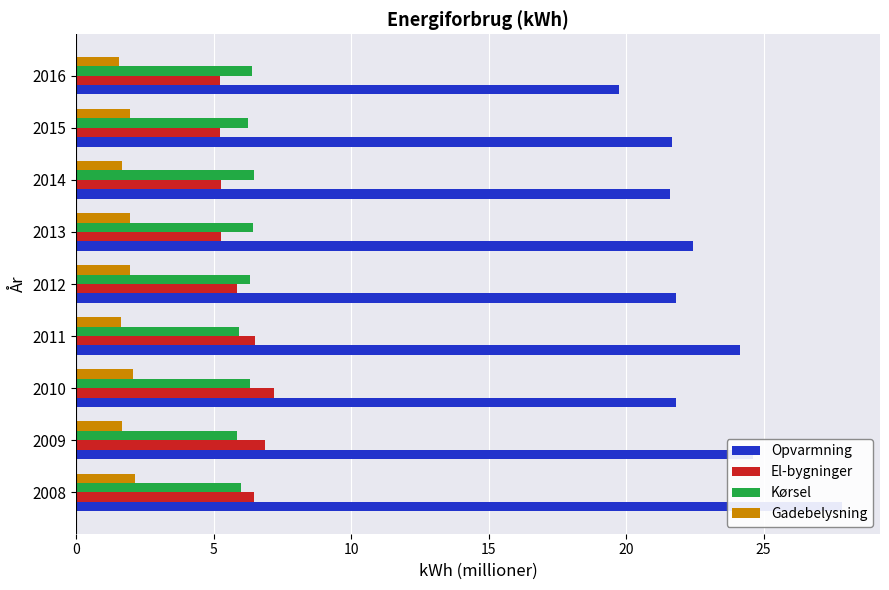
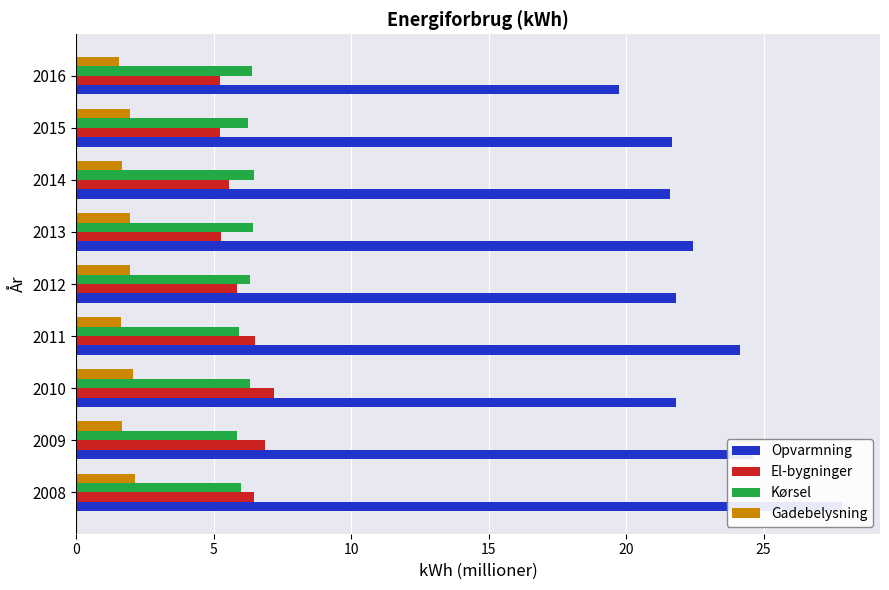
  {
    "Opvarmning": {
      "2016": 19.7,
      "2015": 21.7,
      "2014": 21.6,
      "2013": 22.4,
      "2012": 21.8,
      "2011": 24.1,
      "2010": 21.8
    },
    "El-bygninger": {
      "2016": 5.2,
      "2015": 5.2,
-     "2014": 5.3,
+     "2014": 5.6,
      "2013": 5.3,
      "2012": 5.8,
      "2011": 6.5,
      "2010": 7.2,
      "2009": 6.9,
      "2008": 6.5
    },
    "Kørsel": {
      "2016": 6.4,
      "2015": 6.3,
      "2014": 6.5,
      "2013": 6.4,
      "2012": 6.3,
      "2011": 5.9,
      "2010": 6.3,
      "2009": 5.8,
      "2008": 6.0
    },
    "Gadebelysning": {
      "2016": 1.5,
      "2015": 2.0,
      "2014": 1.7,
      "2013": 1.9,
      "2012": 1.9,
      "2011": 1.6,
      "2010": 2.1,
      "2009": 1.7,
      "2008": 2.1
    }
  }
